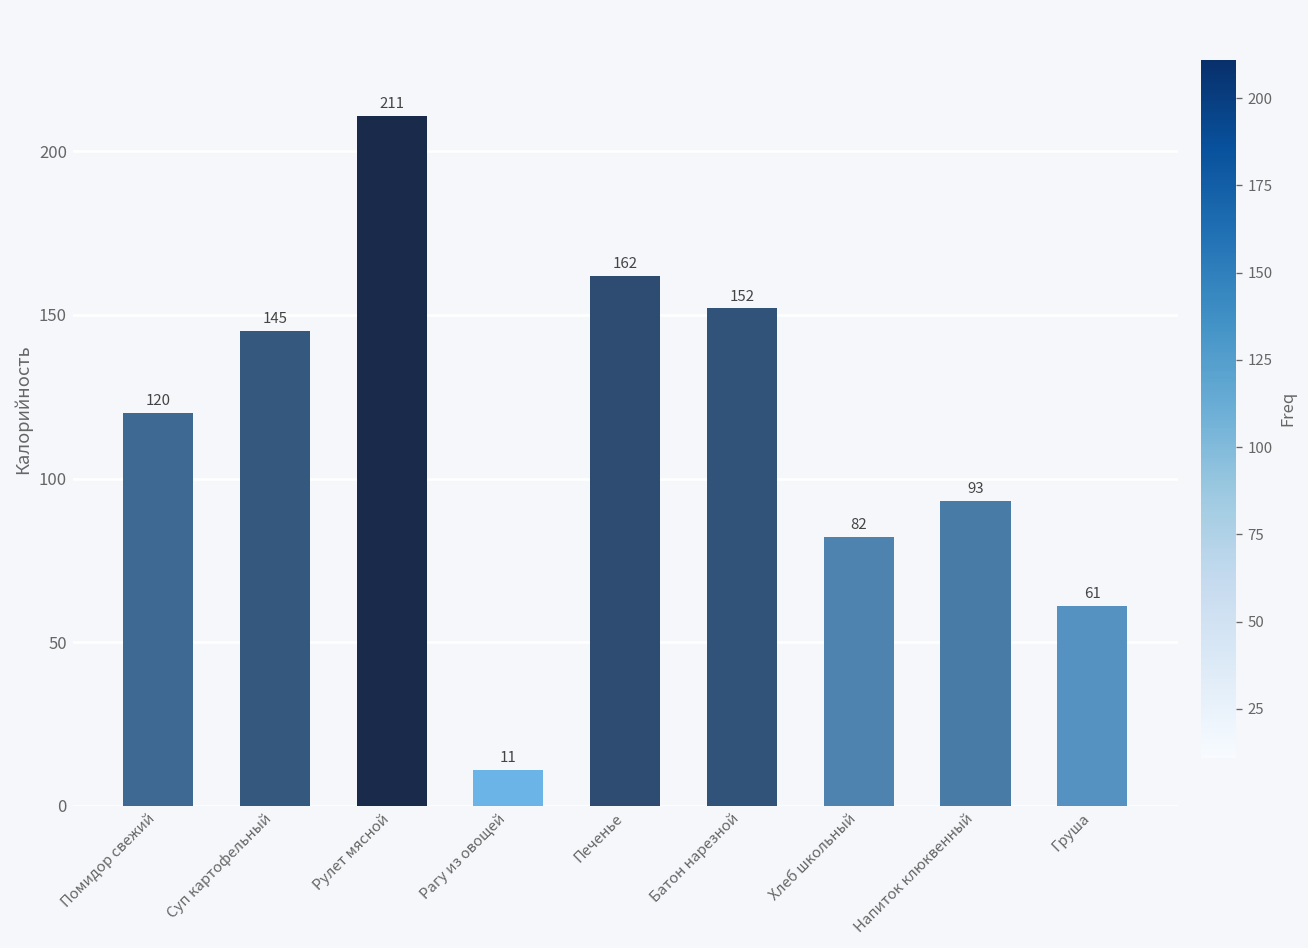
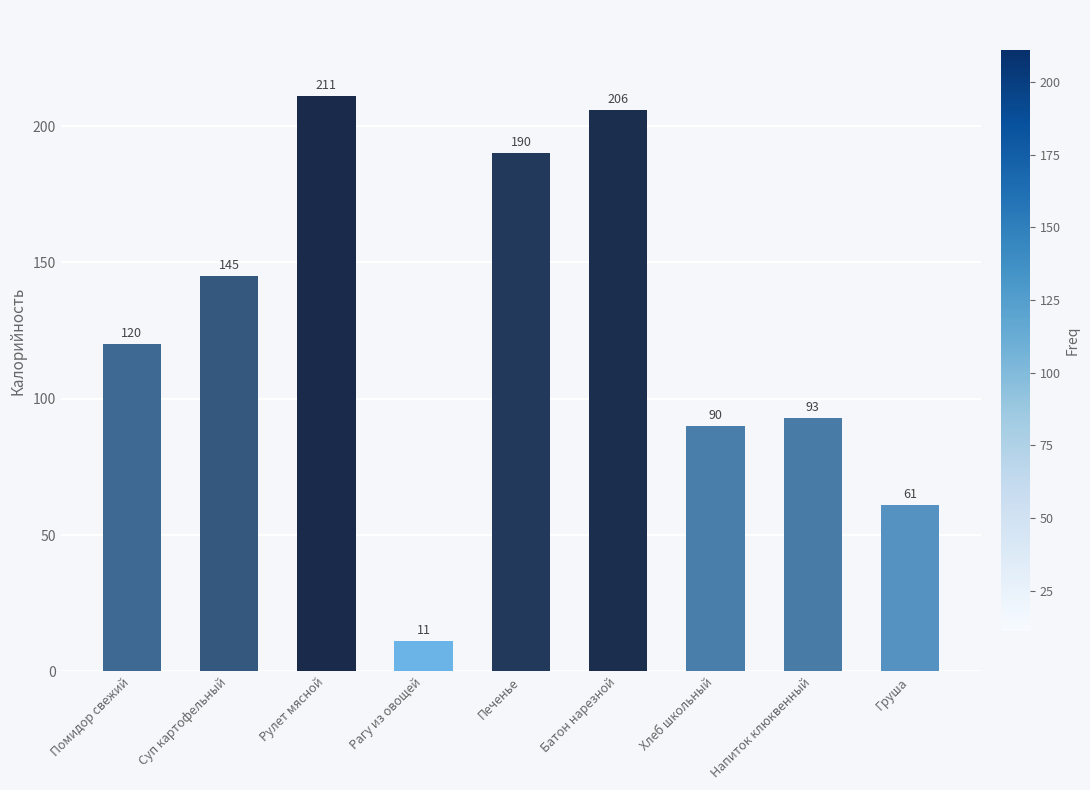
  {
    "Помидор свежий": 120,
    "Суп картофельный": 145,
    "Рулет мясной": 211,
    "Рагу из овощей": 11,
-   "Печенье": 162,
-   "Батон нарезной": 152,
-   "Хлеб школьный": 82,
+   "Печенье": 190,
+   "Батон нарезной": 206,
+   "Хлеб школьный": 90,
    "Напиток клюквенный": 93,
    "Груша": 61
  }
